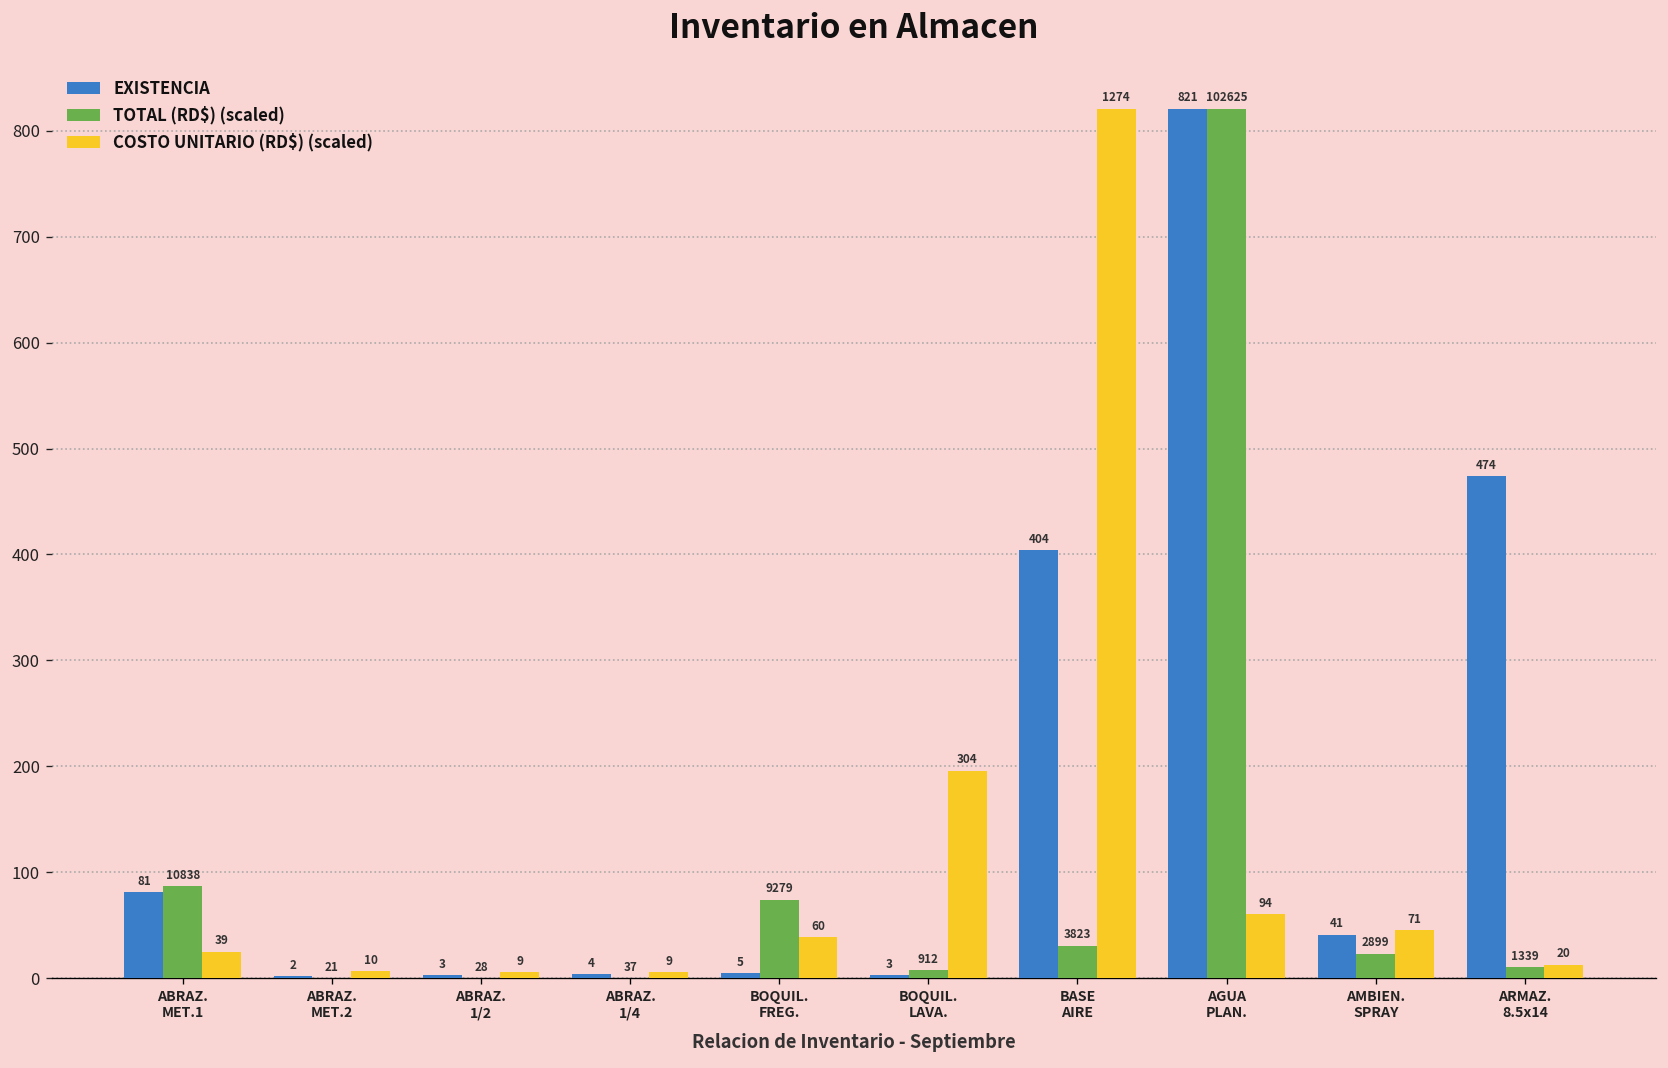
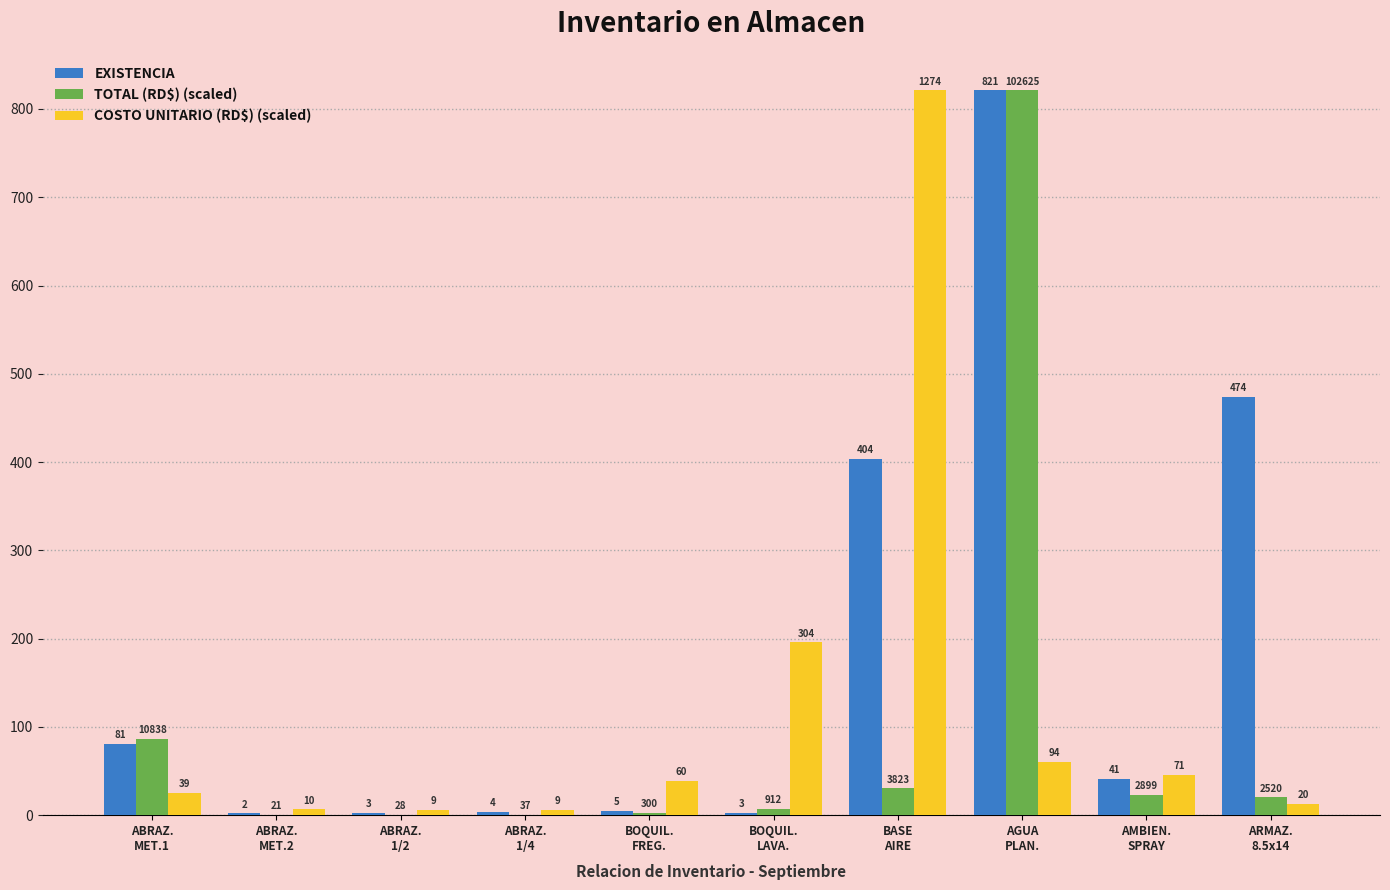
  {
    "EXISTENCIA": {
      "ABRAZ. MET.1": 81,
      "ABRAZ. MET.2": 2,
      "ABRAZ. 1/2": 3,
      "ABRAZ. 1/4": 4,
      "BOQUIL. FREG.": 5,
      "BOQUIL. LAVA.": 3,
      "BASE AIRE": 404,
      "AGUA PLAN.": 821,
      "AMBIEN. SPRAY": 41,
      "ARMAZ. 8.5x14": 474
    },
    "TOTAL (RD$) (scaled)": {
-     "BOQUIL. FREG.": 9279,
-     "ARMAZ. 8.5x14": 1339
+     "BOQUIL. FREG.": 300,
+     "ARMAZ. 8.5x14": 2520
    }
  }
